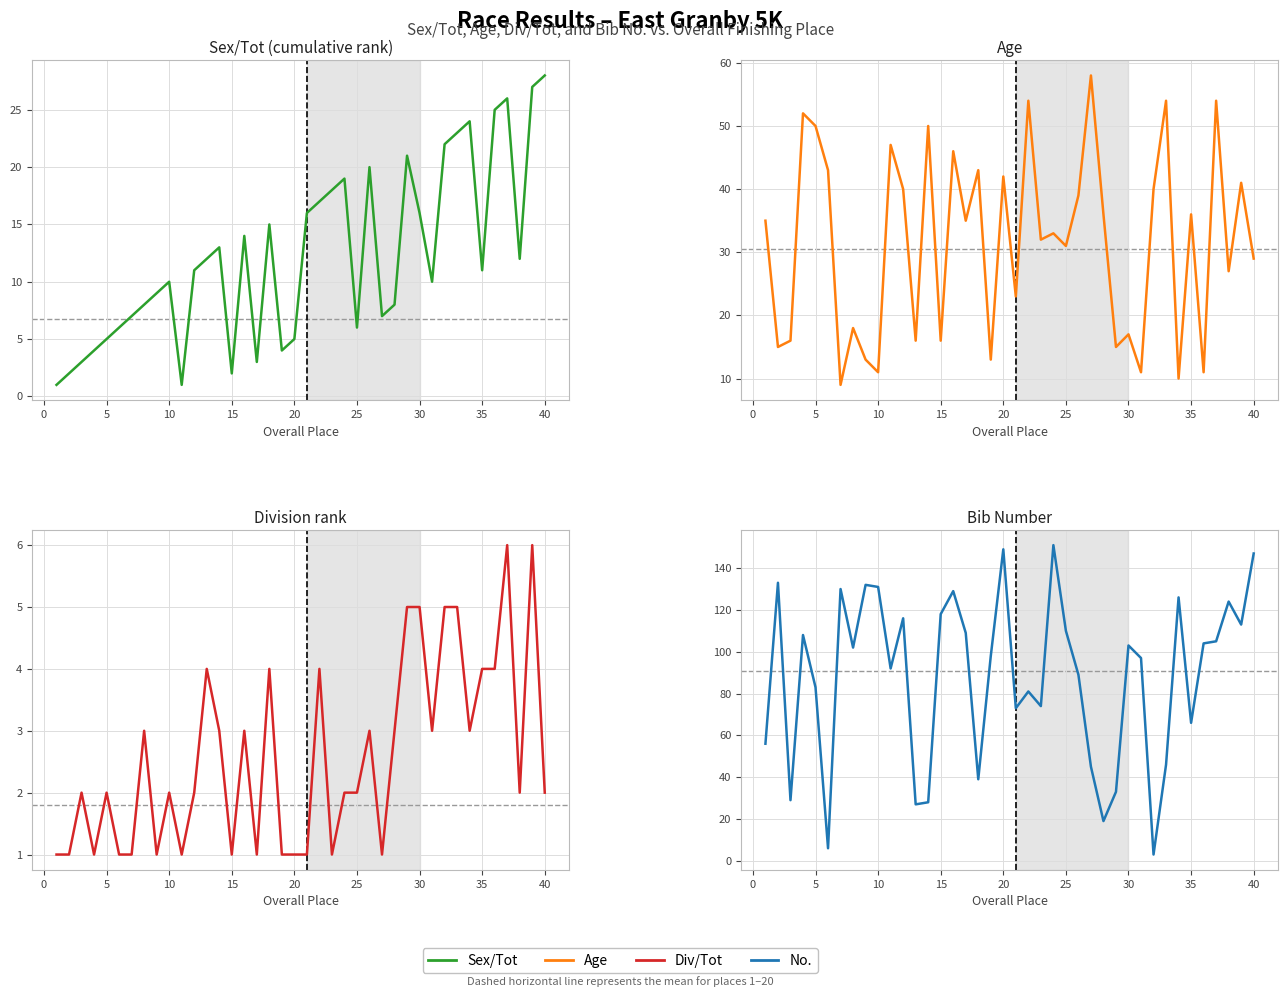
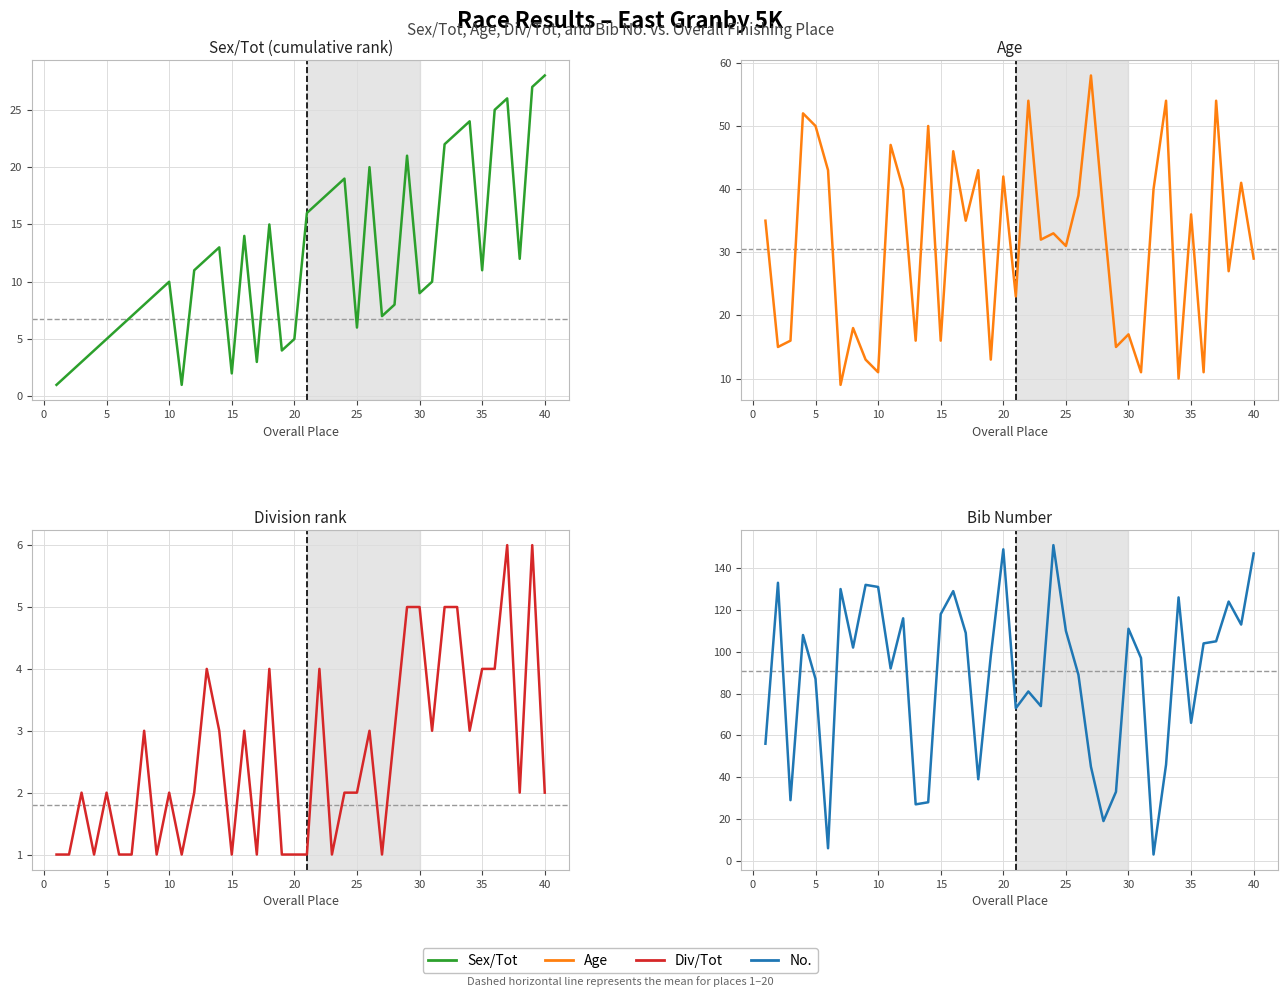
  {
    "Sex/Tot (cumulative rank)": {
      "5": 5,
      "10": 10,
      "15": 2,
      "20": 5,
      "25": 6,
-     "30": 16,
+     "30": 9,
      "35": 11,
      "40": 28
    },
    "Age": {
      "5": 50,
      "10": 11,
      "15": 16,
      "20": 42,
      "25": 31,
      "30": 17,
      "35": 36,
      "40": 29
    },
    "Division rank": {
      "5": 2.0,
      "10": 2.0,
      "15": 1.0,
      "20": 1.0,
      "25": 2.0,
      "30": 5.0,
      "35": 4.0,
      "40": 2.0
    },
    "Bib Number": {
-     "5": 83,
+     "5": 87,
      "10": 131,
      "15": 118,
      "20": 149,
      "25": 110,
-     "30": 103,
+     "30": 111,
      "35": 66,
      "40": 147
    }
  }
